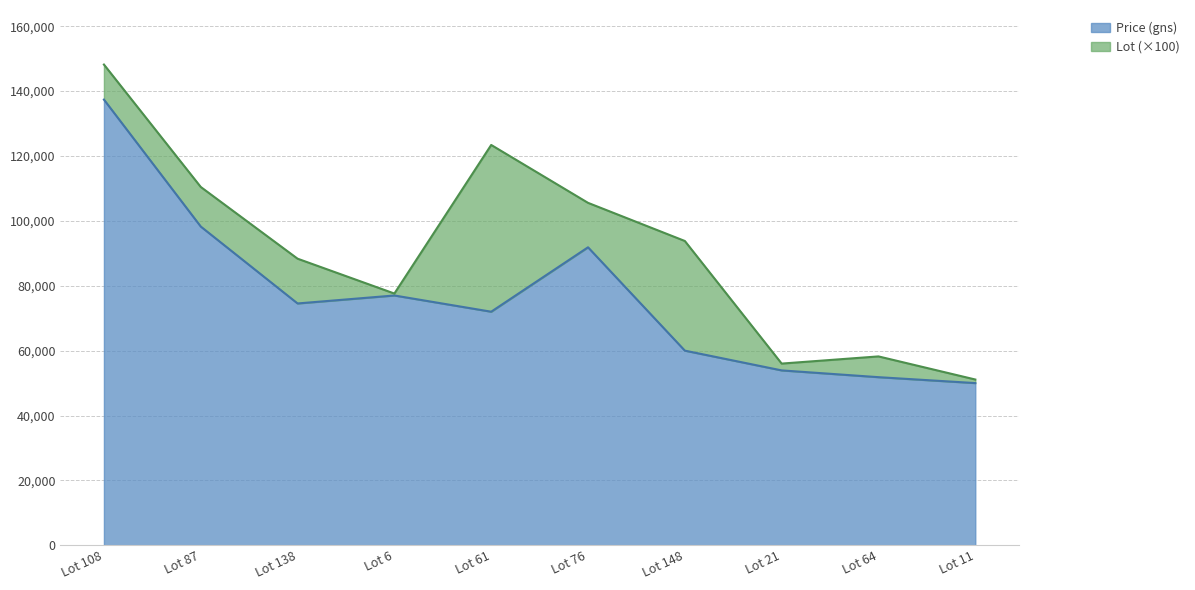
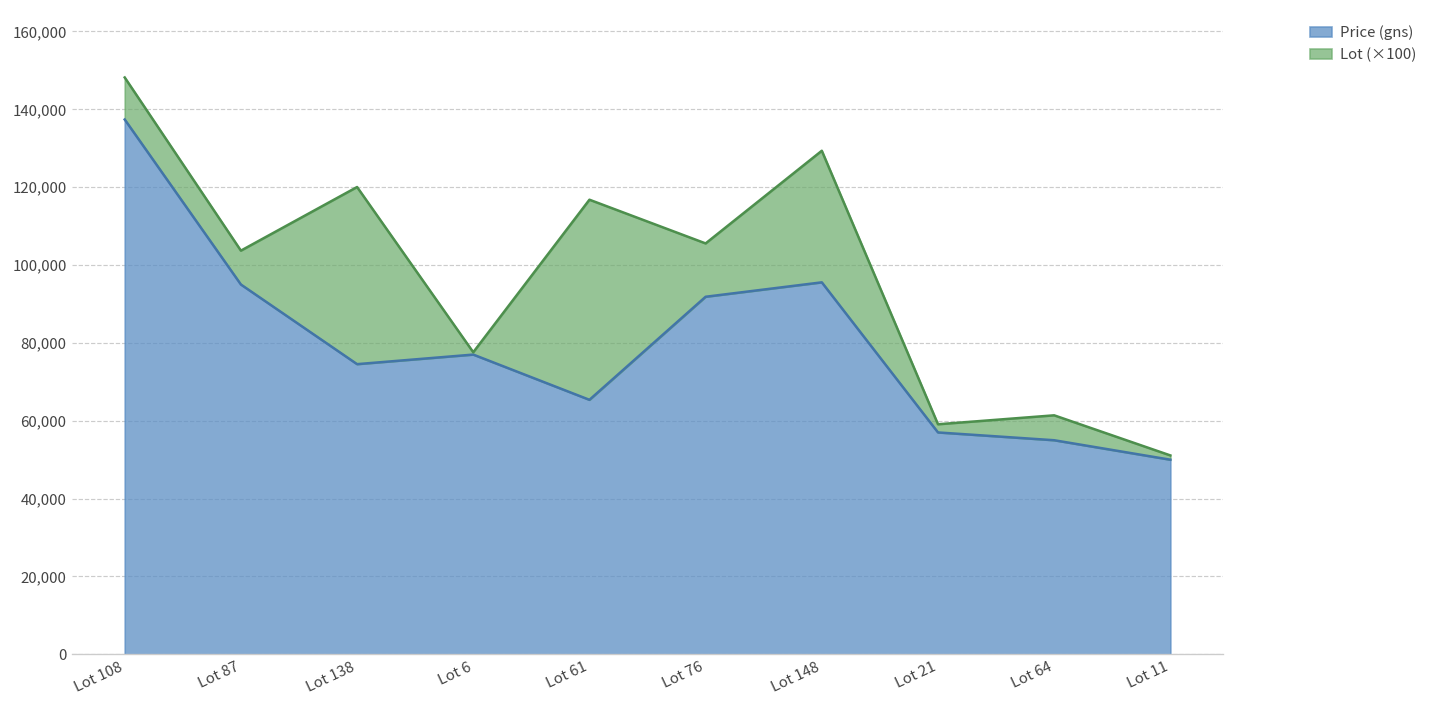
  {
    "Price (gns)": {
      "Lot 108": "137,000",
-     "Lot 87": "98,000",
+     "Lot 87": "95,000",
      "Lot 138": "75,000",
-     "Lot 61": "72,000",
+     "Lot 61": "65,000",
      "Lot 76": "92,000",
-     "Lot 148": "60,000",
-     "Lot 21": "54,000",
-     "Lot 64": "52,000",
+     "Lot 148": "96,000",
+     "Lot 21": "57,000",
+     "Lot 64": "55,000",
      "Lot 11": "50,000"
    },
    "Lot (×100)": {
      "Lot 108": "11,000",
-     "Lot 87": "12,000",
-     "Lot 138": "14,000",
+     "Lot 87": "9,000",
+     "Lot 138": "46,000",
      "Lot 61": "51,000",
      "Lot 76": "14,000",
      "Lot 148": "34,000",
      "Lot 21": "2,000",
      "Lot 64": "6,000",
      "Lot 11": "1,000"
    }
  }
